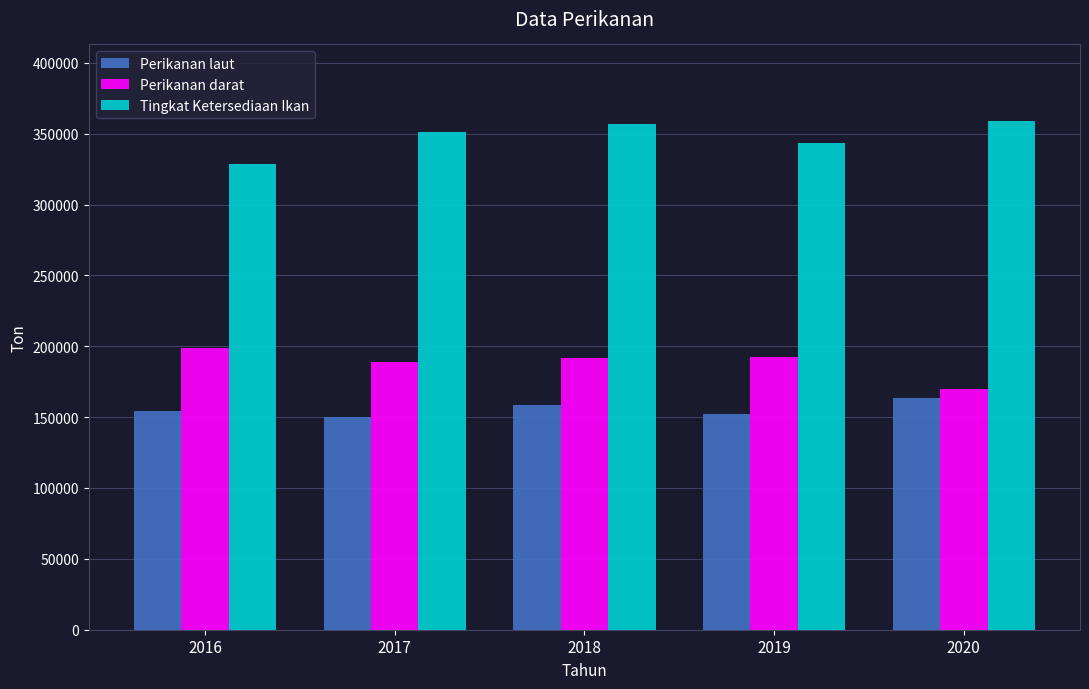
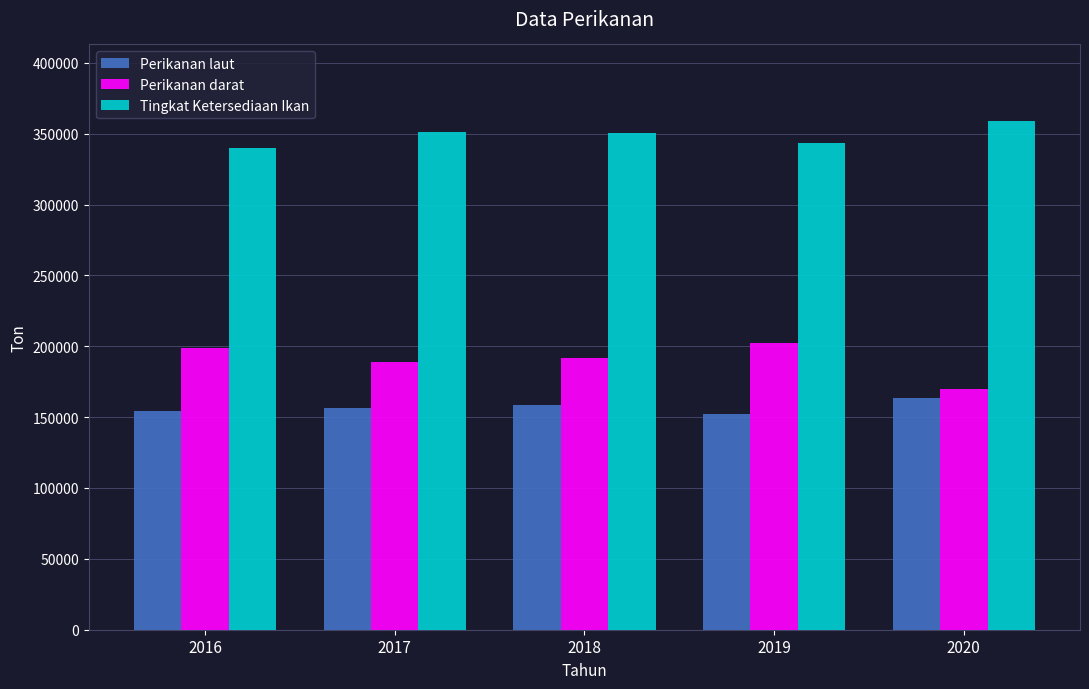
  {
    "Perikanan laut": {
      "2016": 154000,
-     "2017": 150000,
+     "2017": 156000,
      "2018": 159000,
      "2019": 152000,
      "2020": 164000
    },
    "Perikanan darat": {
      "2016": 199000,
      "2017": 189000,
      "2018": 192000,
-     "2019": 193000,
+     "2019": 202000,
      "2020": 170000
    },
    "Tingkat Ketersediaan Ikan": {
-     "2016": 329000,
+     "2016": 340000,
      "2017": 351000,
-     "2018": 357000,
+     "2018": 350000,
      "2019": 344000,
      "2020": 359000
    }
  }
